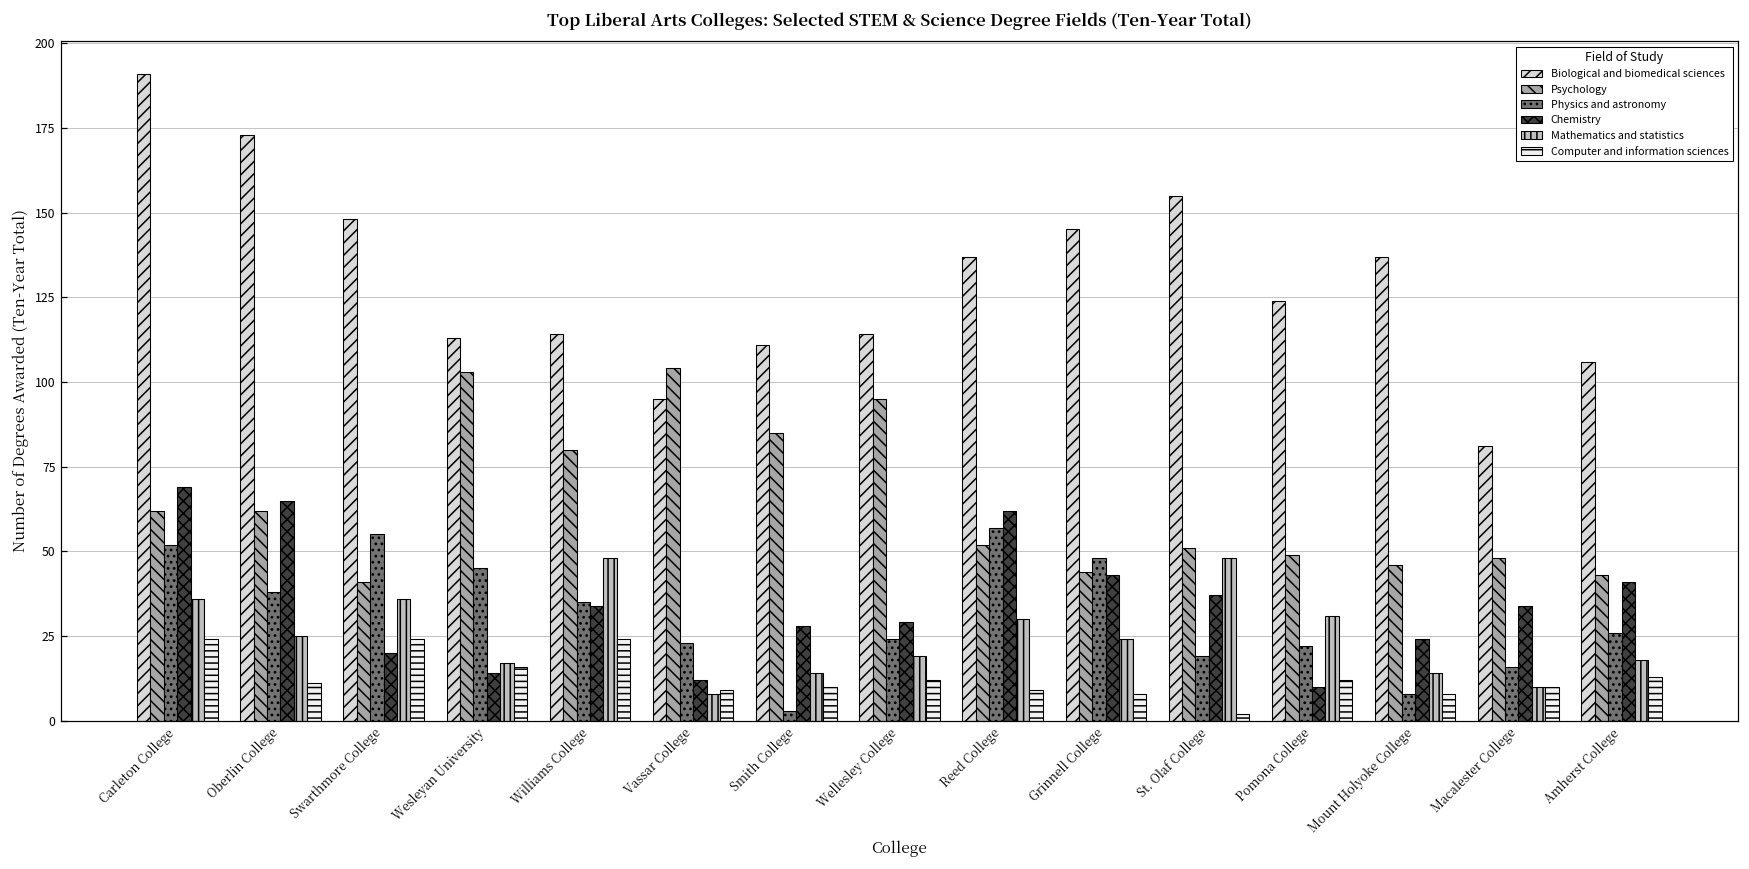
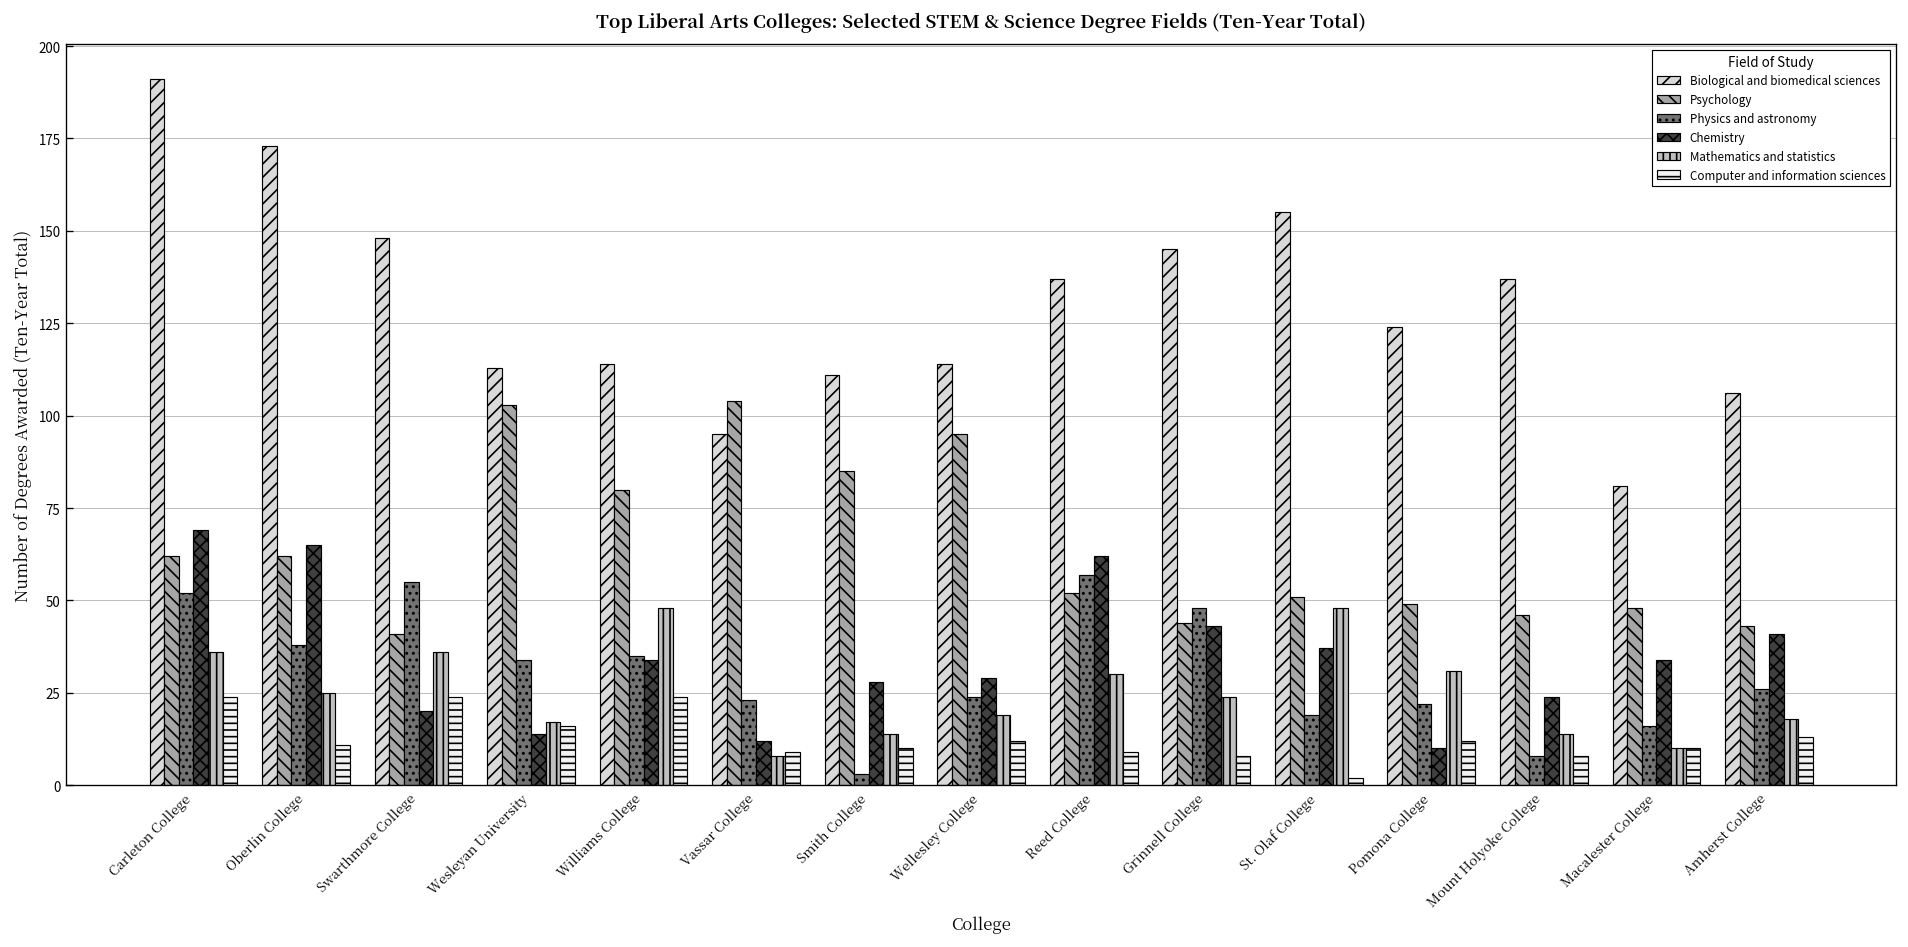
  {
    "Physics and astronomy": {
      "Carleton College": 52,
      "Oberlin College": 38,
      "Swarthmore College": 55,
-     "Wesleyan University": 45,
+     "Wesleyan University": 34,
      "Williams College": 35,
      "Vassar College": 23,
      "Smith College": 3,
      "Wellesley College": 24,
      "Reed College": 57,
      "Grinnell College": 48,
      "St. Olaf College": 19,
      "Pomona College": 22,
      "Mount Holyoke College": 8,
      "Macalester College": 16,
      "Amherst College": 26
    },
    "Chemistry": {
      "Carleton College": 69,
      "Oberlin College": 65,
      "Swarthmore College": 20,
      "Wesleyan University": 14,
      "Williams College": 34,
      "Vassar College": 12,
      "Smith College": 28,
      "Wellesley College": 29,
      "Reed College": 62,
      "Grinnell College": 43,
      "St. Olaf College": 37,
      "Pomona College": 10,
      "Mount Holyoke College": 24,
      "Macalester College": 34,
      "Amherst College": 41
    }
  }
